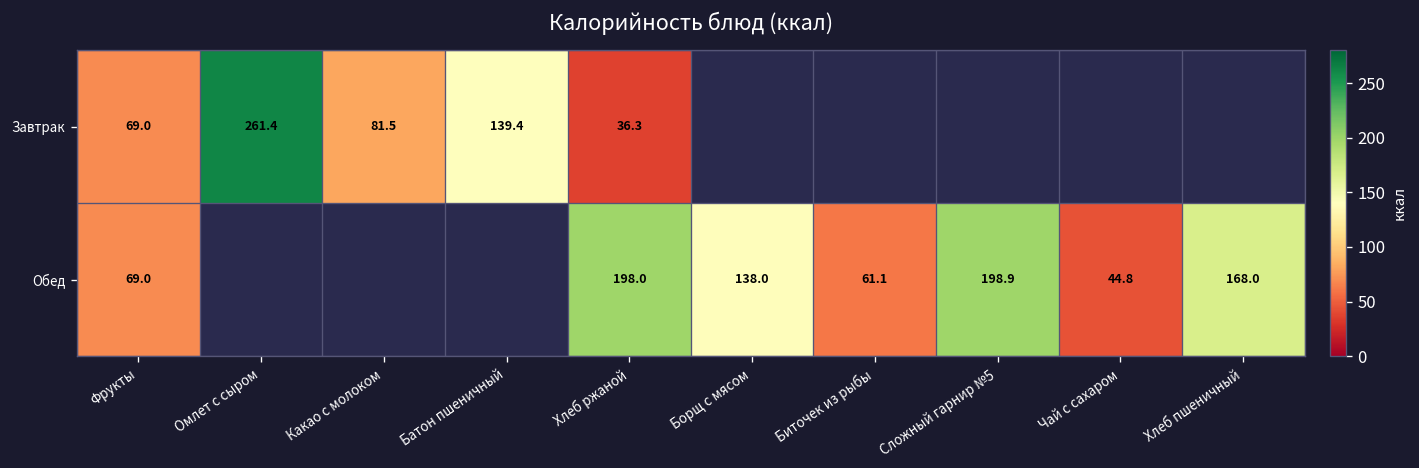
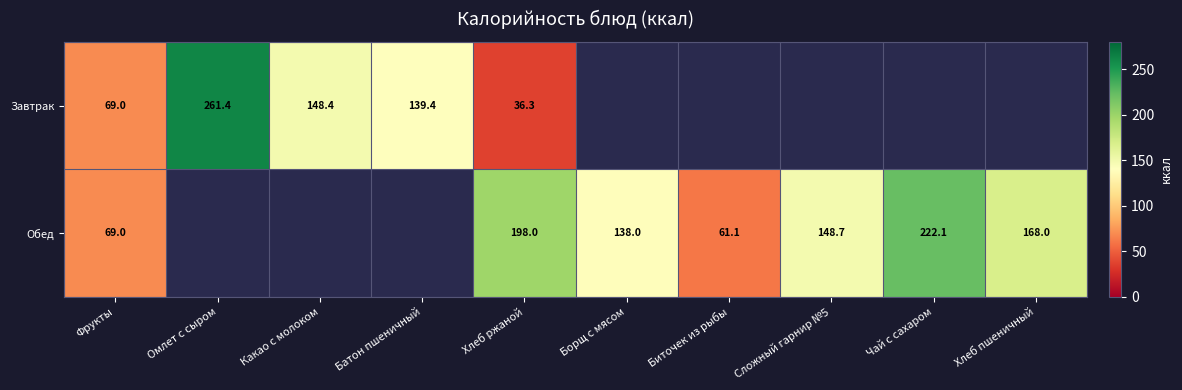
  {
    "Завтрак": {
      "Фрукты": 69.0,
      "Омлет с сыром": 261.4,
-     "Какао с молоком": 81.5,
+     "Какао с молоком": 148.4,
      "Батон пшеничный": 139.4,
      "Хлеб ржаной": 36.3
    },
    "Обед": {
      "Фрукты": 69.0,
      "Хлеб ржаной": 198.0,
      "Борщ с мясом": 138.0,
      "Биточек из рыбы": 61.1,
-     "Сложный гарнир №5": 198.9,
-     "Чай с сахаром": 44.8,
+     "Сложный гарнир №5": 148.7,
+     "Чай с сахаром": 222.1,
      "Хлеб пшеничный": 168.0
    }
  }
